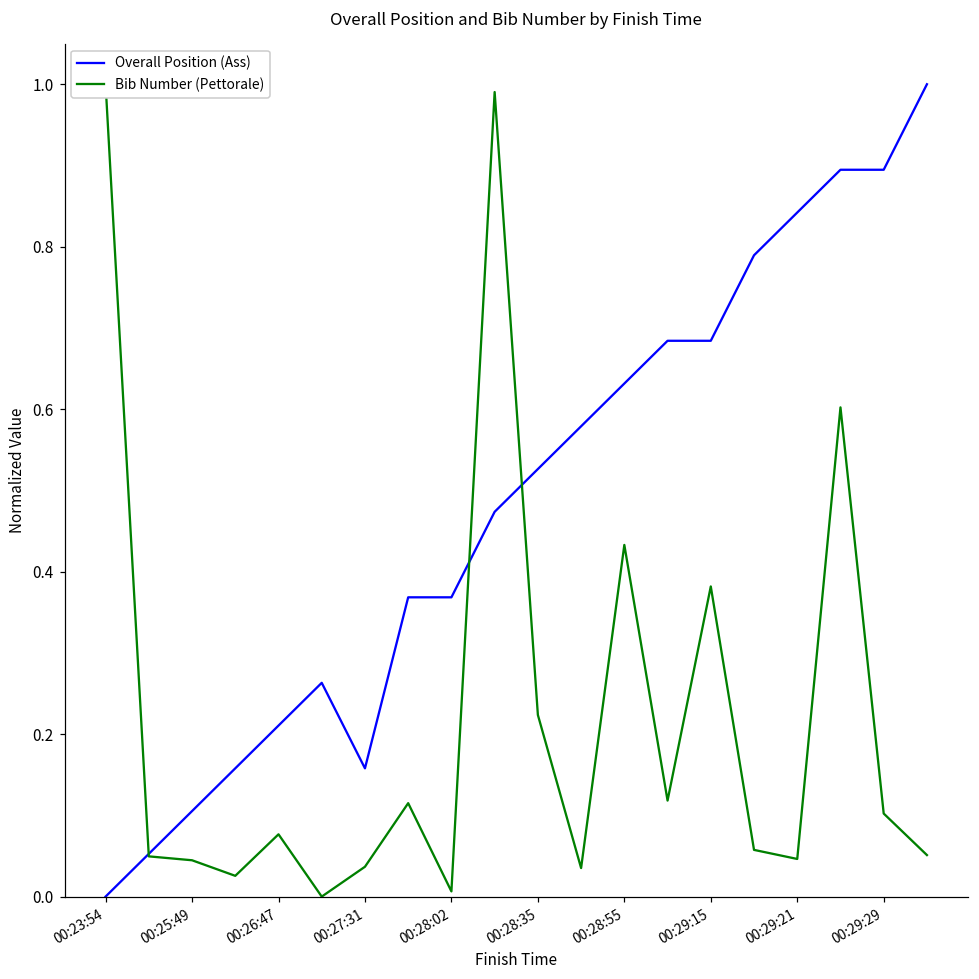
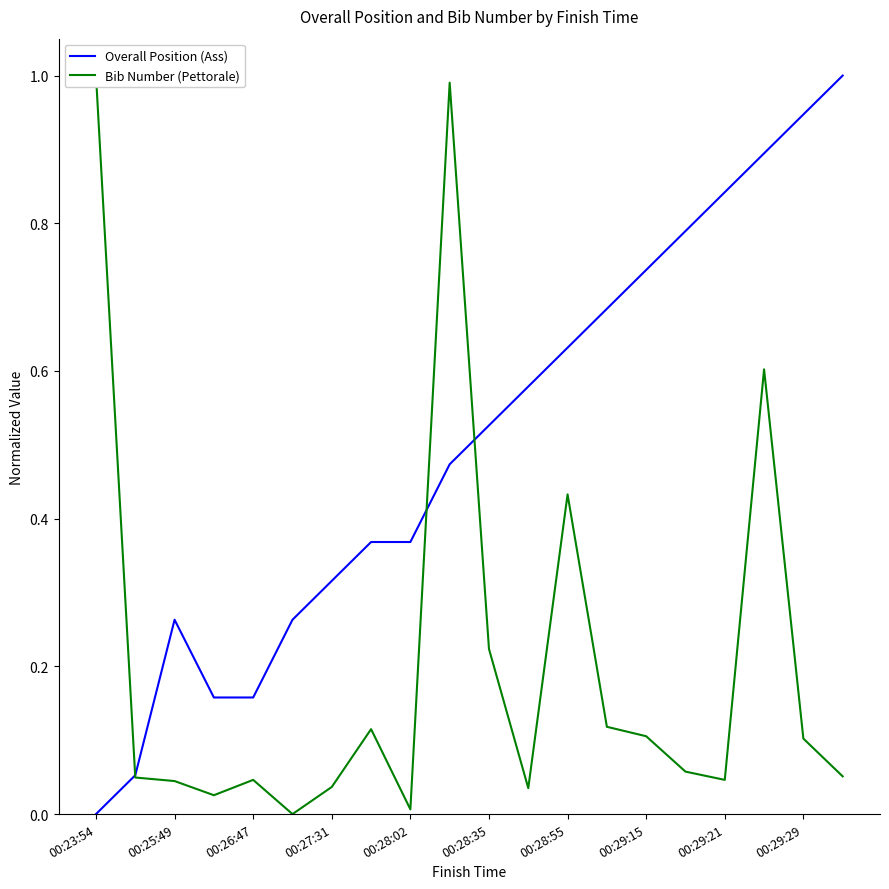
  {
    "Overall Position (Ass)": {
      "00:23:54": 0.00,
-     "00:25:49": 0.11,
-     "00:26:47": 0.21,
-     "00:27:31": 0.16,
+     "00:25:49": 0.26,
+     "00:26:47": 0.16,
+     "00:27:31": 0.32,
      "00:28:02": 0.37,
      "00:28:35": 0.53,
      "00:28:55": 0.63,
-     "00:29:15": 0.68,
+     "00:29:15": 0.74,
      "00:29:21": 0.84,
-     "00:29:29": 0.89
+     "00:29:29": 0.95
    },
    "Bib Number (Pettorale)": {
      "00:25:49": 0.04,
-     "00:26:47": 0.08,
+     "00:26:47": 0.05,
      "00:27:31": 0.04,
      "00:28:02": 0.01,
      "00:28:35": 0.22,
      "00:28:55": 0.43,
-     "00:29:15": 0.38,
+     "00:29:15": 0.11,
      "00:29:21": 0.05,
      "00:29:29": 0.10
    }
  }
